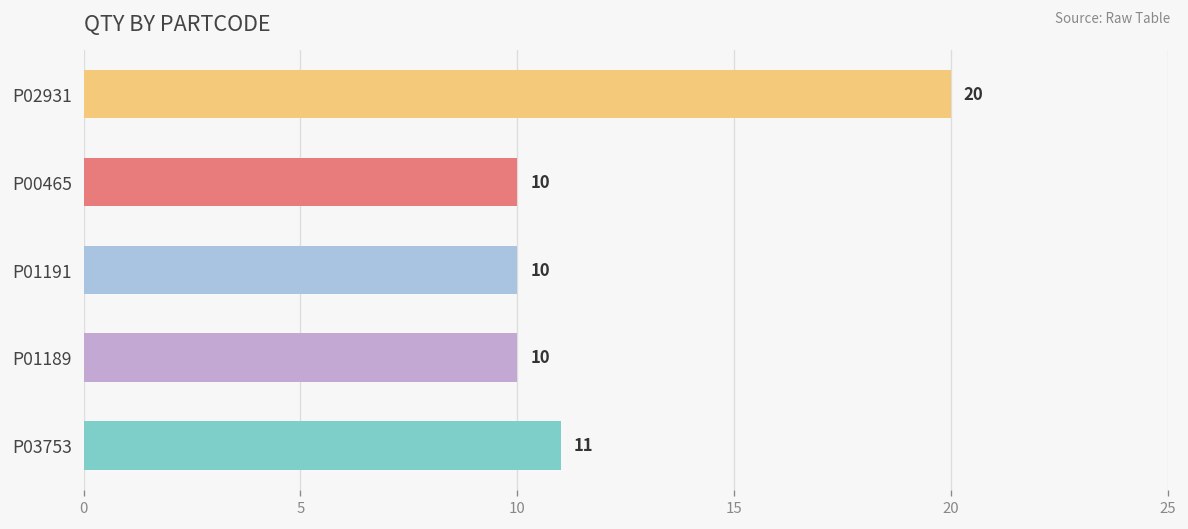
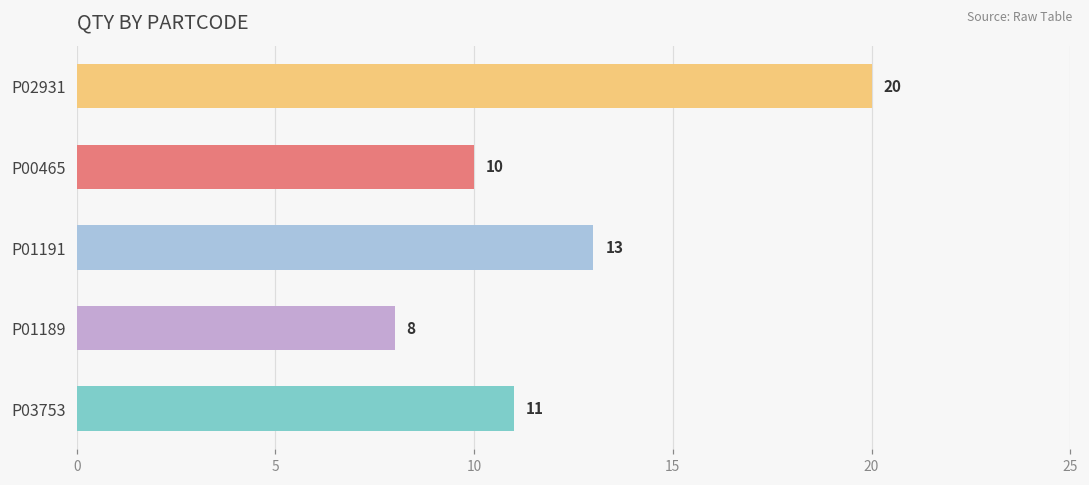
  {
    "P02931": 20,
    "P00465": 10,
-   "P01191": 10,
-   "P01189": 10,
+   "P01191": 13,
+   "P01189": 8,
    "P03753": 11
  }
